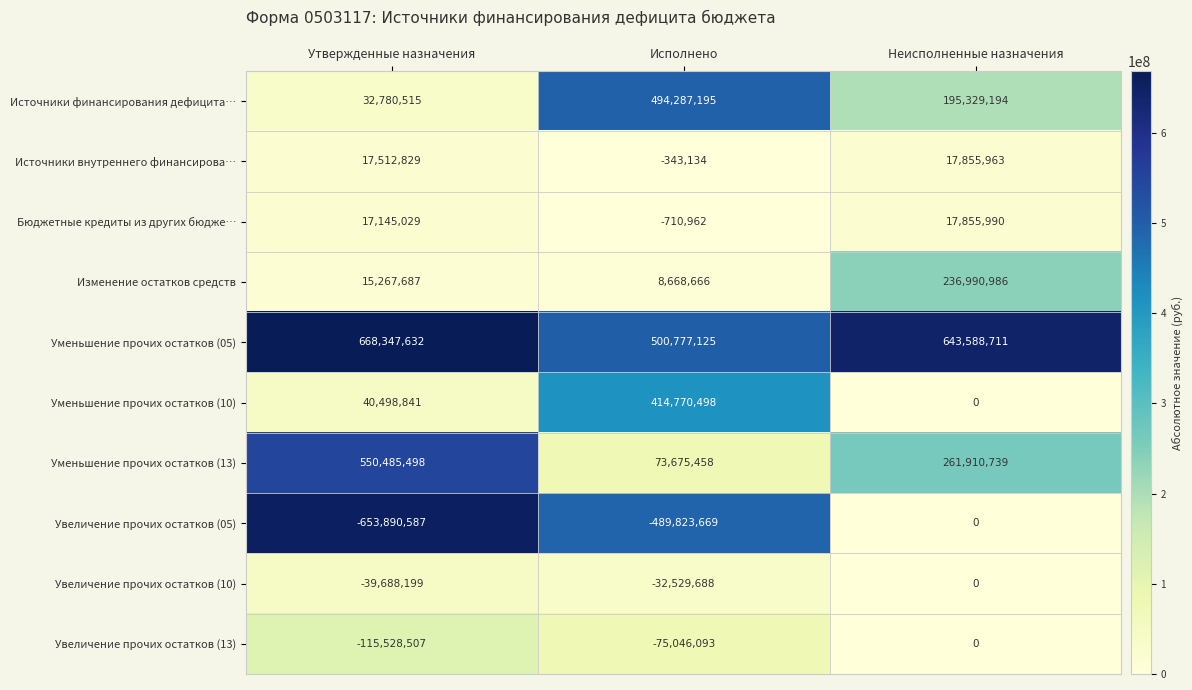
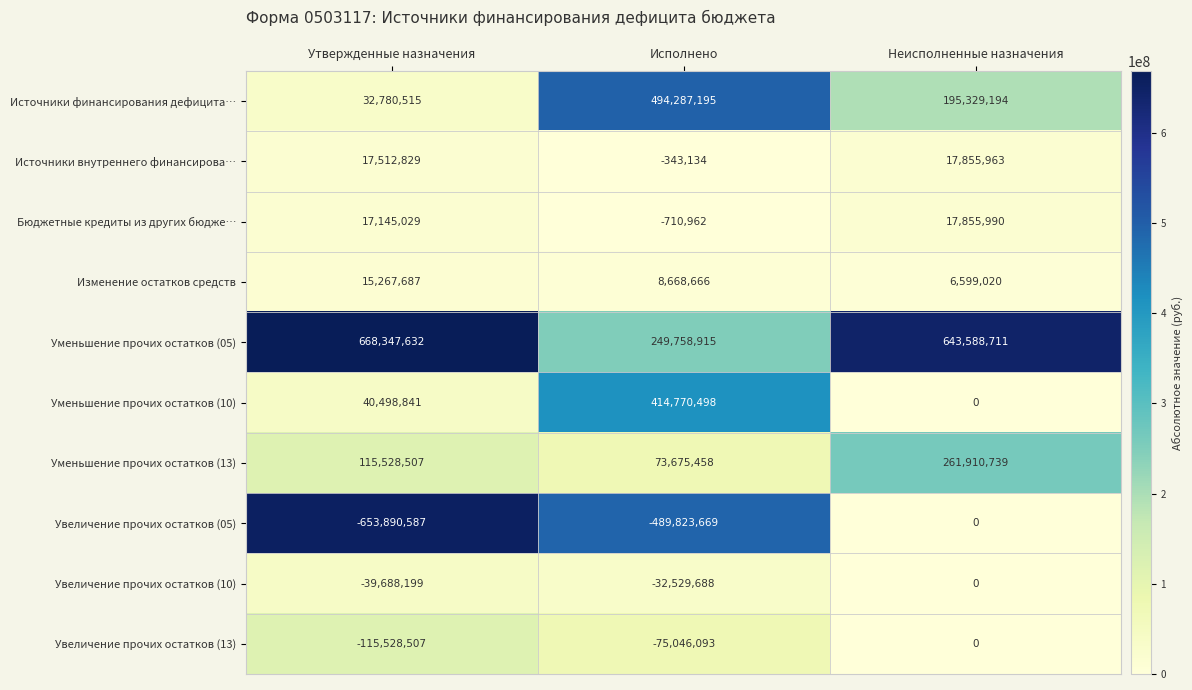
  {
    "Источники финансирования дефицита…": {
      "Утвержденные назначения": "32,780,515",
      "Исполнено": "494,287,195",
      "Неисполненные назначения": "195,329,194"
    },
    "Источники внутреннего финансирова…": {
      "Утвержденные назначения": "17,512,829",
      "Исполнено": "-343,134",
      "Неисполненные назначения": "17,855,963"
    },
    "Бюджетные кредиты из других бюдже…": {
      "Утвержденные назначения": "17,145,029",
      "Исполнено": "-710,962",
      "Неисполненные назначения": "17,855,990"
    },
    "Изменение остатков средств": {
      "Утвержденные назначения": "15,267,687",
      "Исполнено": "8,668,666",
-     "Неисполненные назначения": "236,990,986"
+     "Неисполненные назначения": "6,599,020"
    },
    "Уменьшение прочих остатков (05)": {
      "Утвержденные назначения": "668,347,632",
-     "Исполнено": "500,777,125",
+     "Исполнено": "249,758,915",
      "Неисполненные назначения": "643,588,711"
    },
    "Уменьшение прочих остатков (10)": {
      "Утвержденные назначения": "40,498,841",
      "Исполнено": "414,770,498",
      "Неисполненные назначения": "0"
    },
    "Уменьшение прочих остатков (13)": {
-     "Утвержденные назначения": "550,485,498",
+     "Утвержденные назначения": "115,528,507",
      "Исполнено": "73,675,458",
      "Неисполненные назначения": "261,910,739"
    },
    "Увеличение прочих остатков (05)": {
      "Утвержденные назначения": "-653,890,587",
      "Исполнено": "-489,823,669",
      "Неисполненные назначения": "0"
    },
    "Увеличение прочих остатков (10)": {
      "Утвержденные назначения": "-39,688,199",
      "Исполнено": "-32,529,688",
      "Неисполненные назначения": "0"
    },
    "Увеличение прочих остатков (13)": {
      "Утвержденные назначения": "-115,528,507",
      "Исполнено": "-75,046,093",
      "Неисполненные назначения": "0"
    }
  }
